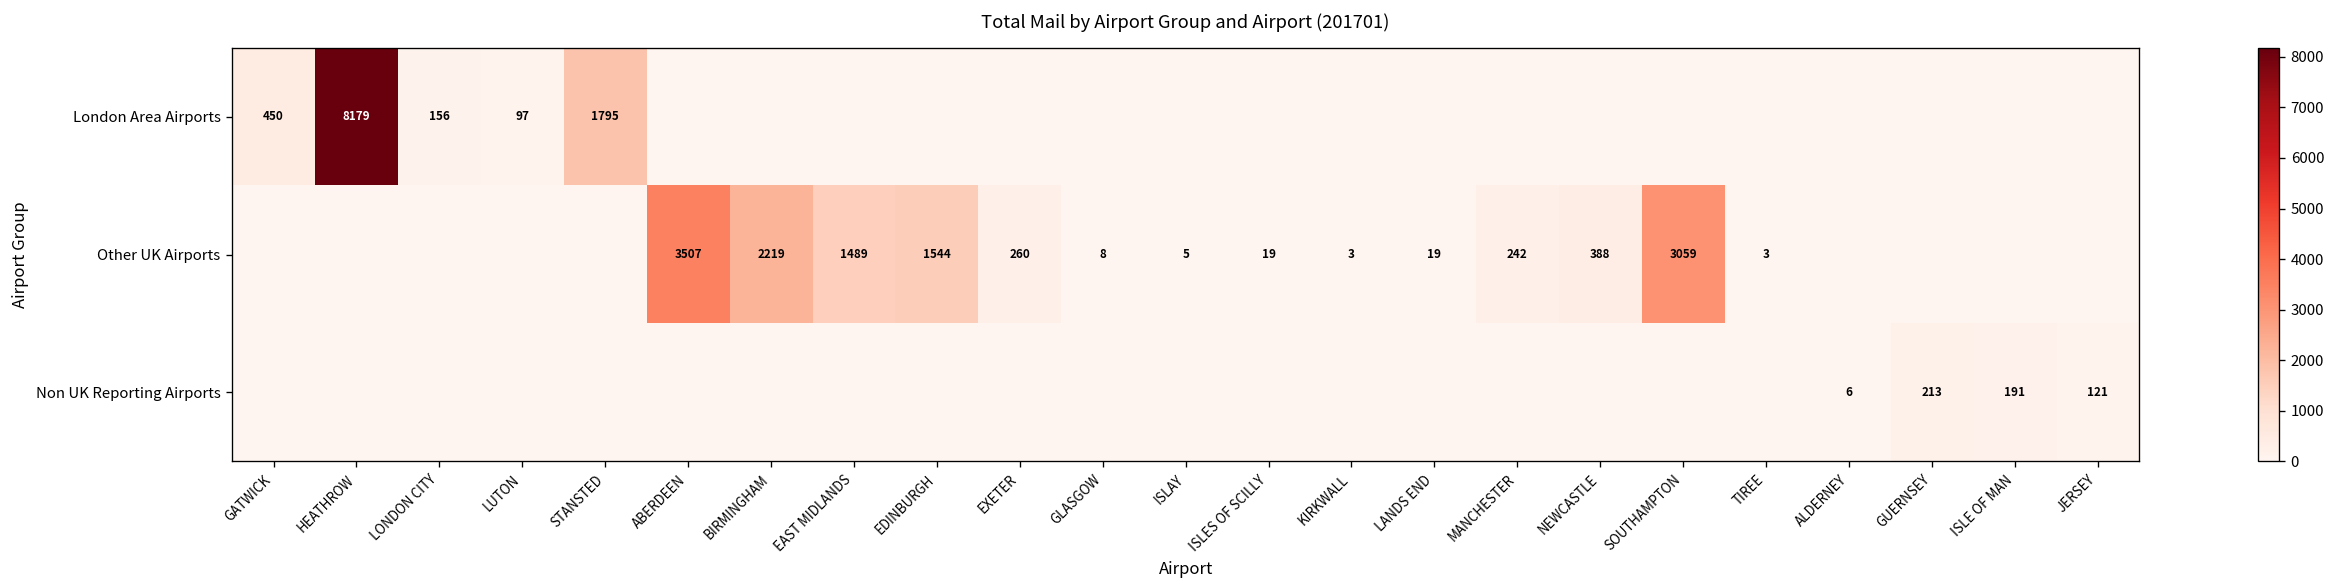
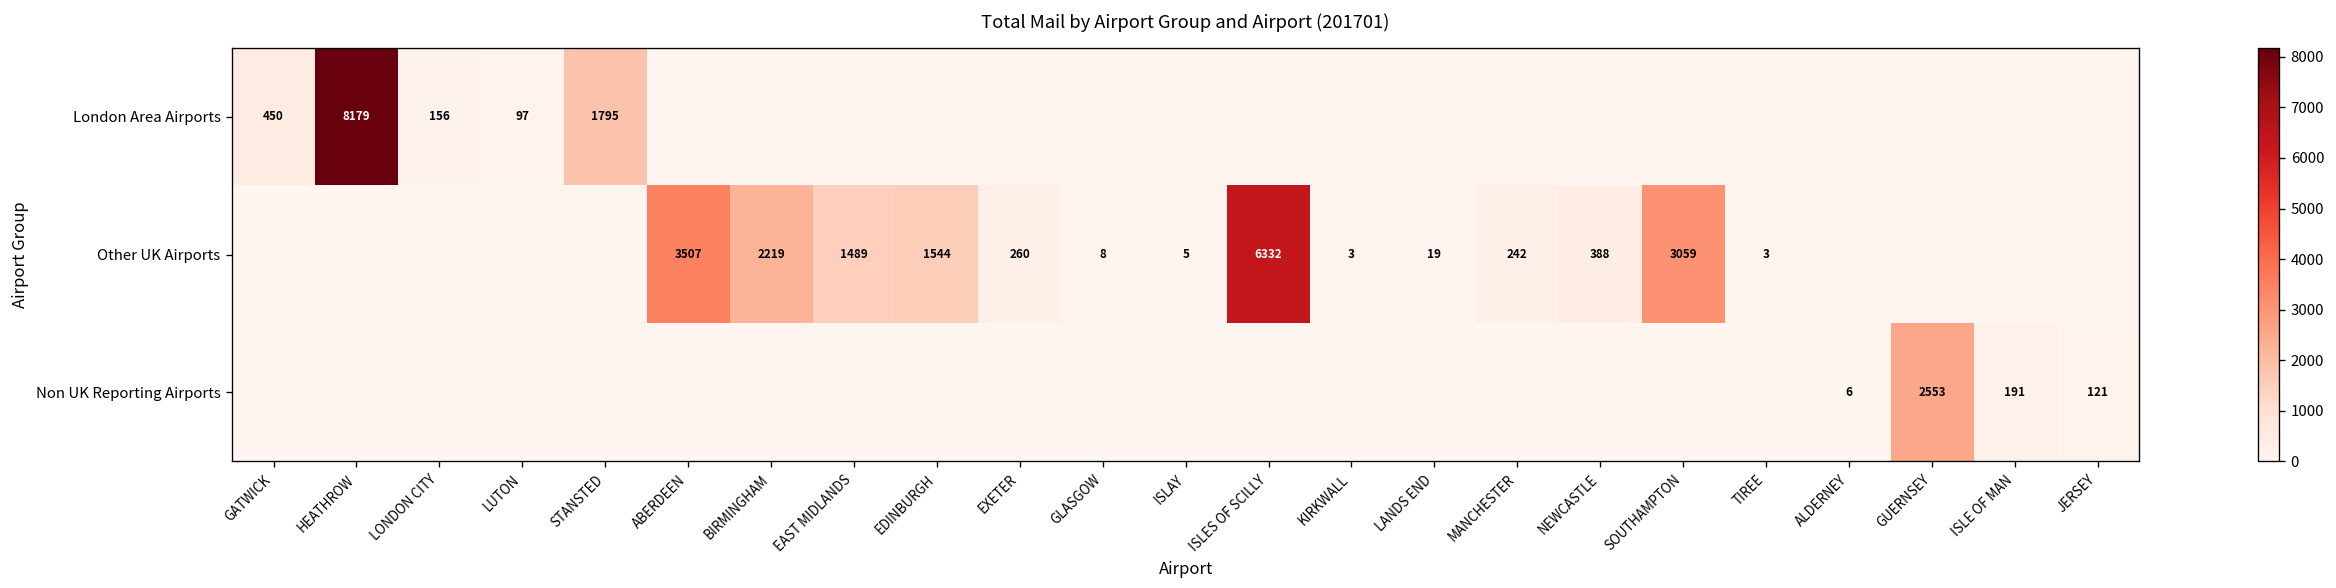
  {
    "London Area Airports": {
      "GATWICK": 450,
      "HEATHROW": 8179,
      "LONDON CITY": 156,
      "LUTON": 97,
      "STANSTED": 1795
    },
    "Other UK Airports": {
      "ABERDEEN": 3507,
      "BIRMINGHAM": 2219,
      "EAST MIDLANDS": 1489,
      "EDINBURGH": 1544,
      "EXETER": 260,
      "GLASGOW": 8,
      "ISLAY": 5,
-     "ISLES OF SCILLY": 19,
+     "ISLES OF SCILLY": 6332,
      "KIRKWALL": 3,
      "LANDS END": 19,
      "MANCHESTER": 242,
      "NEWCASTLE": 388,
      "SOUTHAMPTON": 3059,
      "TIREE": 3
    },
    "Non UK Reporting Airports": {
      "ALDERNEY": 6,
-     "GUERNSEY": 213,
+     "GUERNSEY": 2553,
      "ISLE OF MAN": 191,
      "JERSEY": 121
    }
  }
